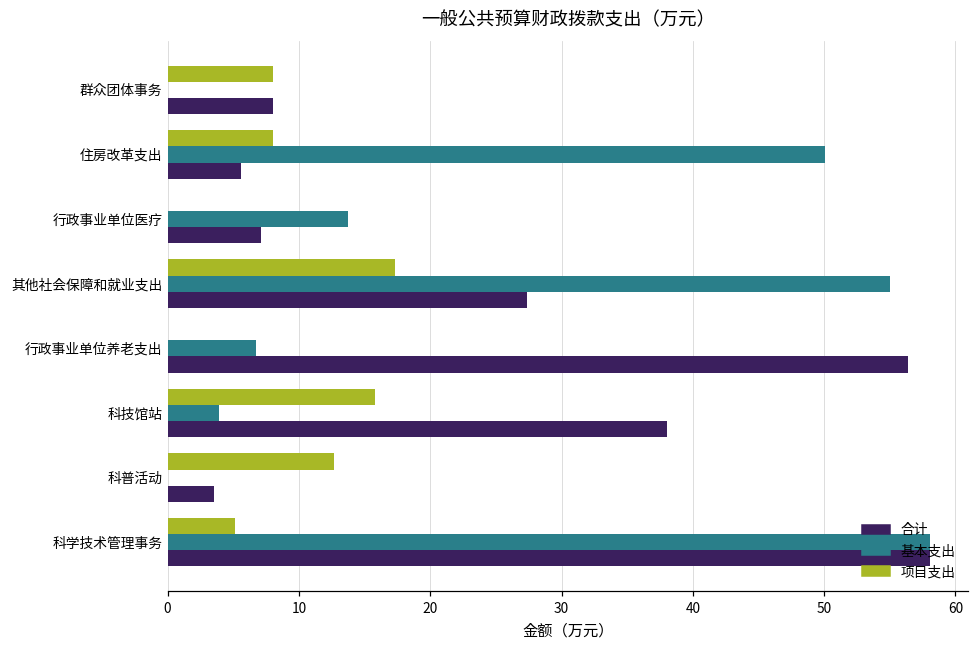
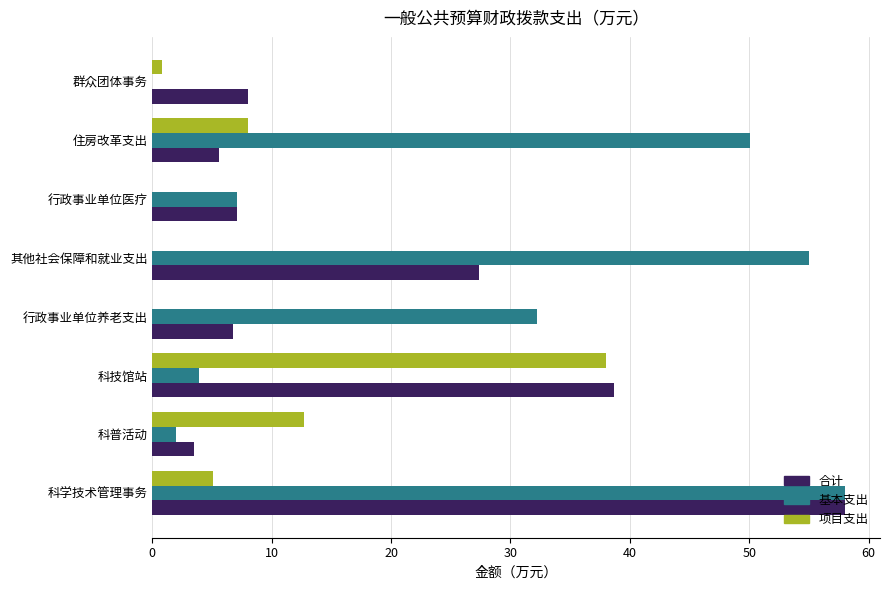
  {
    "合计": {
      "群众团体事务": 8.0,
      "住房改革支出": 5.6,
      "行政事业单位医疗": 7.1,
      "其他社会保障和就业支出": 27.4,
-     "行政事业单位养老支出": 56.4,
-     "科技馆站": 38.0,
+     "行政事业单位养老支出": 6.8,
+     "科技馆站": 38.7,
      "科普活动": 3.5,
      "科学技术管理事务": 58.1
    },
    "基本支出": {
      "群众团体事务": 0.0,
      "住房改革支出": 50.1,
-     "行政事业单位医疗": 13.8,
+     "行政事业单位医疗": 7.1,
      "其他社会保障和就业支出": 55.0,
-     "行政事业单位养老支出": 6.8,
+     "行政事业单位养老支出": 32.2,
      "科技馆站": 3.9,
-     "科普活动": 0,
+     "科普活动": 2,
      "科学技术管理事务": 58.1
    },
    "项目支出": {
-     "群众团体事务": 8.0,
+     "群众团体事务": 0.8,
      "住房改革支出": 8.0,
      "行政事业单位医疗": 0.0,
-     "其他社会保障和就业支出": 17.3,
+     "其他社会保障和就业支出": 0.0,
      "行政事业单位养老支出": 0.0,
-     "科技馆站": 15.8,
+     "科技馆站": 38.0,
      "科普活动": 12.7,
      "科学技术管理事务": 5.1
    }
  }
